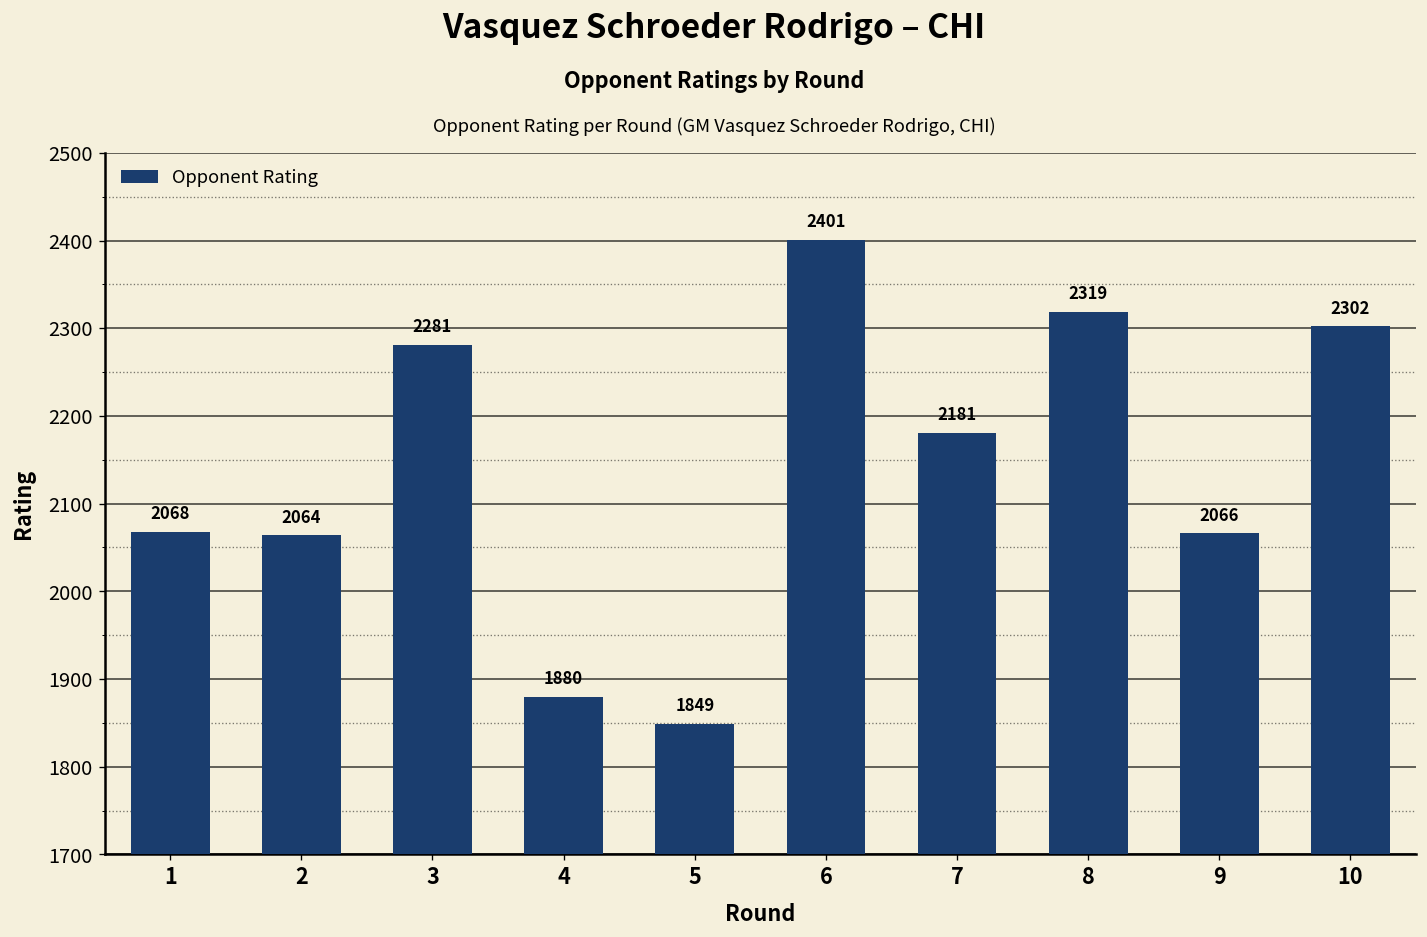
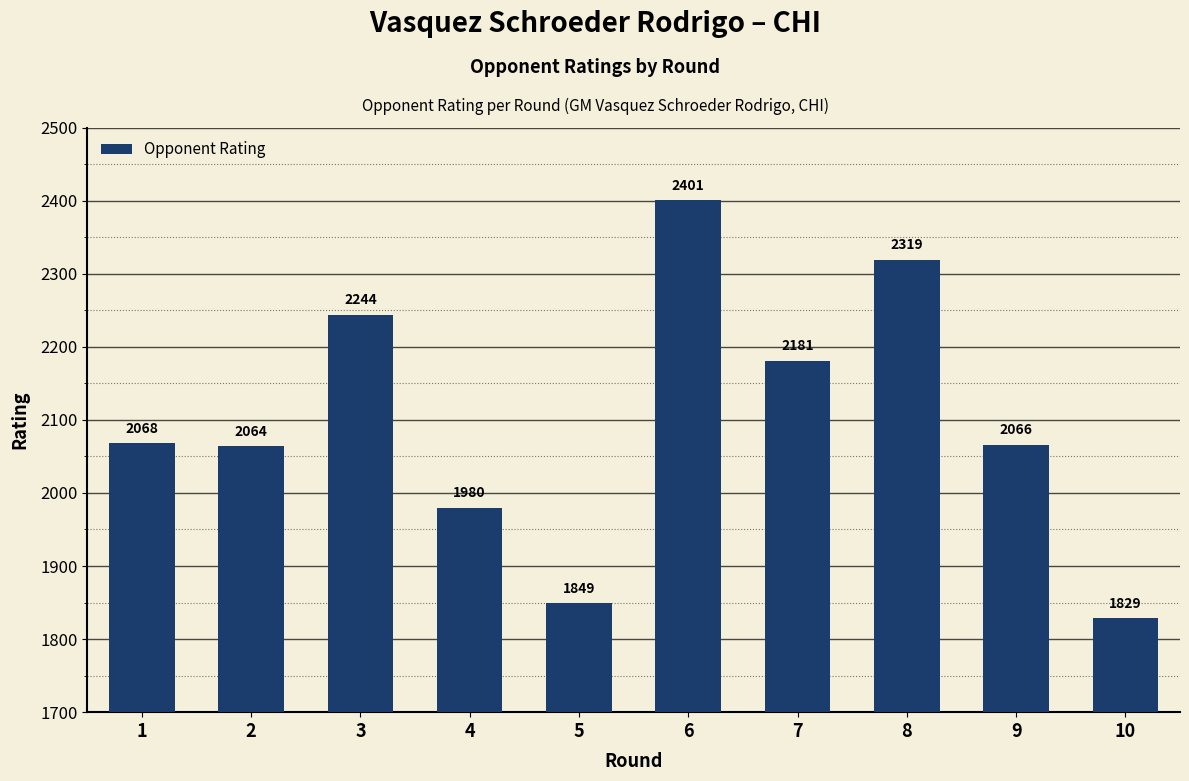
  {
    "1": 2068,
    "2": 2064,
-   "3": 2281,
-   "4": 1880,
+   "3": 2244,
+   "4": 1980,
    "5": 1849,
    "6": 2401,
    "7": 2181,
    "8": 2319,
    "9": 2066,
-   "10": 2302
+   "10": 1829
  }
